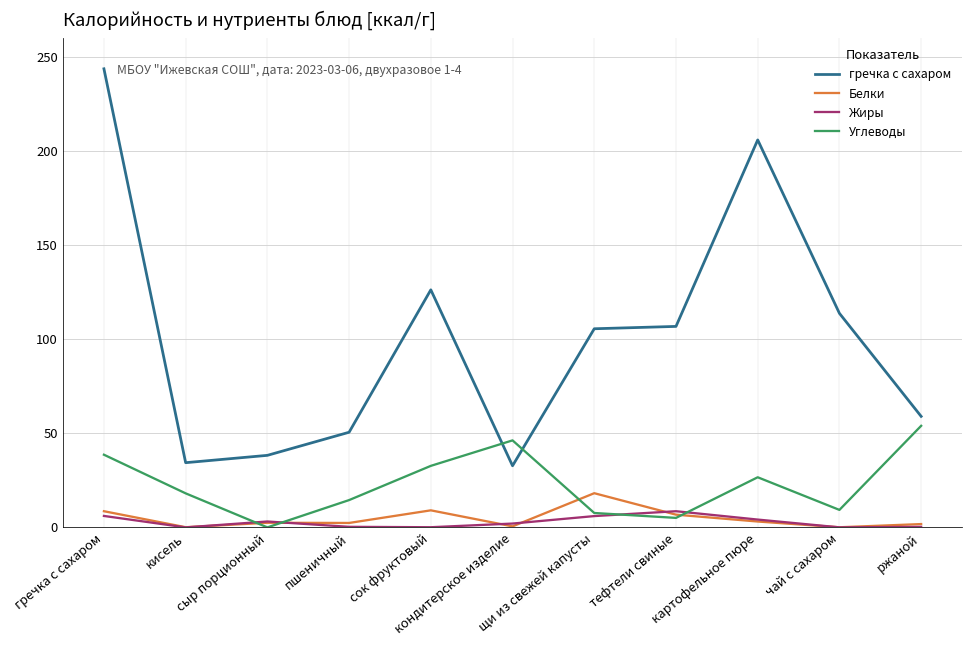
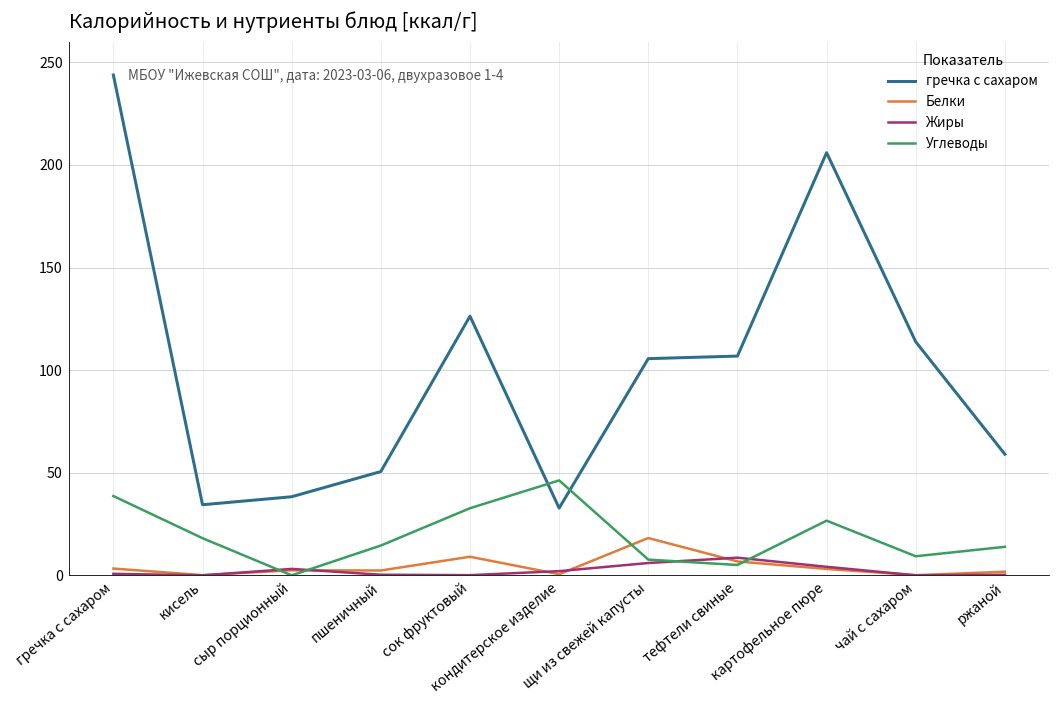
  {
    "гречка с сахаром": {
      "гречка с сахаром": 244,
      "кисель": 34,
      "сыр порционный": 38,
      "пшеничный": 51,
      "сок фруктовый": 126,
      "кондитерское изделие": 33,
      "щи из свежей капусты": 106,
      "тефтели свиные": 107,
      "картофельное пюре": 206,
      "чай с сахаром": 114,
      "ржаной": 59
    },
    "Белки": {
-     "гречка с сахаром": 9,
+     "гречка с сахаром": 3,
      "пшеничный": 2,
      "сок фруктовый": 9,
      "щи из свежей капусты": 18,
      "тефтели свиные": 7,
      "ржаной": 2
    },
    "Жиры": {
-     "гречка с сахаром": 6,
+     "гречка с сахаром": 1,
      "пшеничный": 0,
      "сок фруктовый": 0,
      "щи из свежей капусты": 6,
      "тефтели свиные": 9,
      "ржаной": 0
    },
    "Углеводы": {
      "гречка с сахаром": 39,
      "кисель": 18,
      "сыр порционный": 0,
      "пшеничный": 15,
      "сок фруктовый": 33,
      "кондитерское изделие": 46,
      "щи из свежей капусты": 8,
      "тефтели свиные": 5,
      "картофельное пюре": 27,
      "чай с сахаром": 9,
-     "ржаной": 54
+     "ржаной": 14
    }
  }
